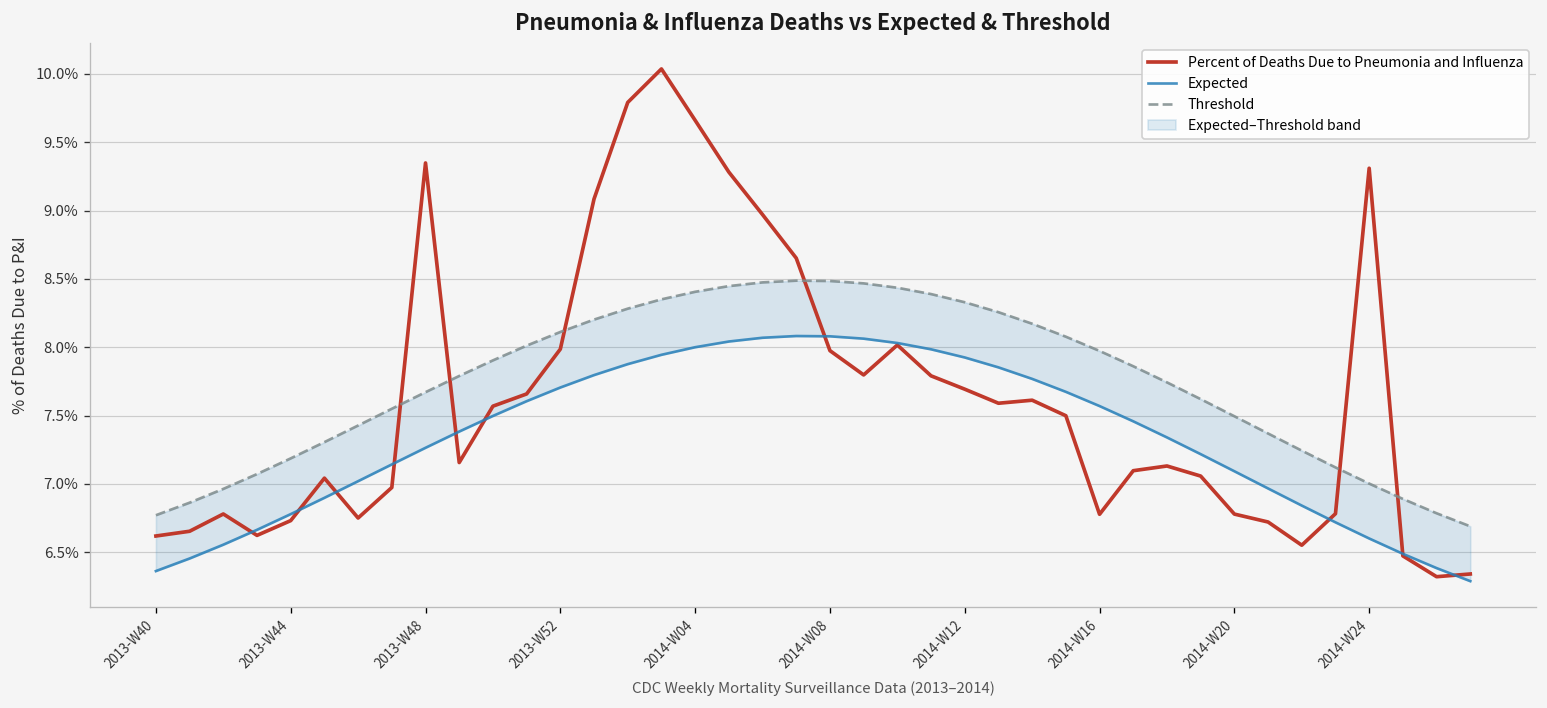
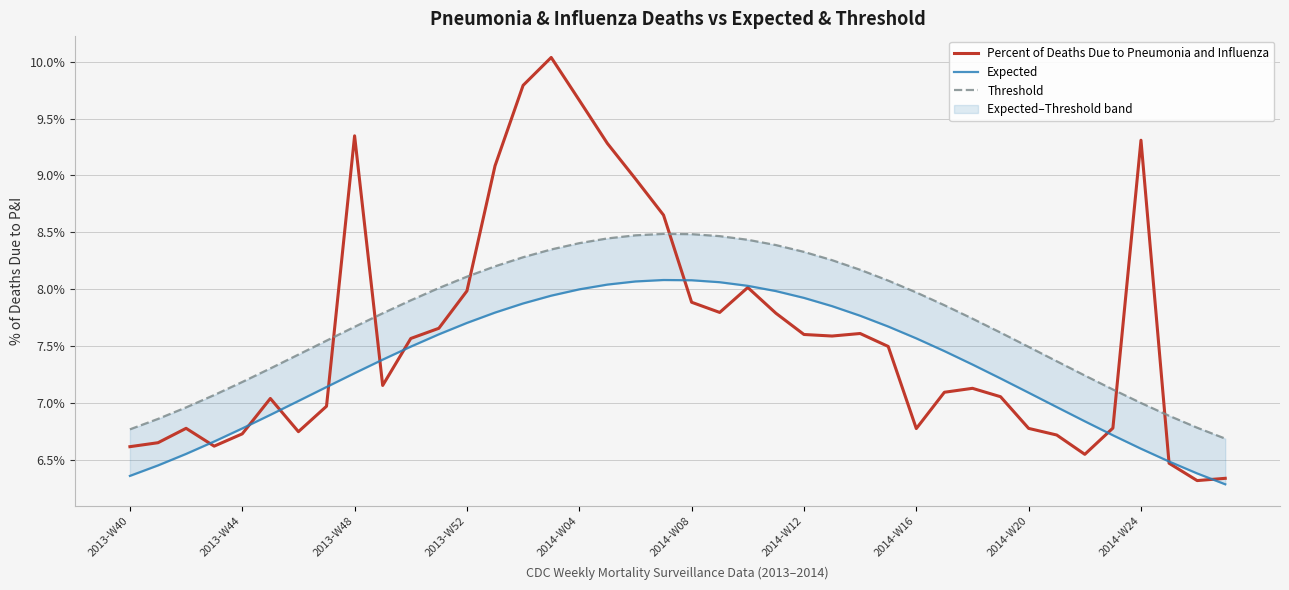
  {
    "Percent of Deaths Due to Pneumonia and Influenza": {
      "2013-W40": "6.62%",
      "2013-W44": "6.73%",
      "2013-W48": "9.35%",
      "2013-W52": "7.99%",
      "2014-W04": "9.66%",
-     "2014-W08": "7.97%",
-     "2014-W12": "7.69%",
+     "2014-W08": "7.89%",
+     "2014-W12": "7.60%",
      "2014-W16": "6.78%",
      "2014-W20": "6.78%",
      "2014-W24": "9.31%"
    }
  }
